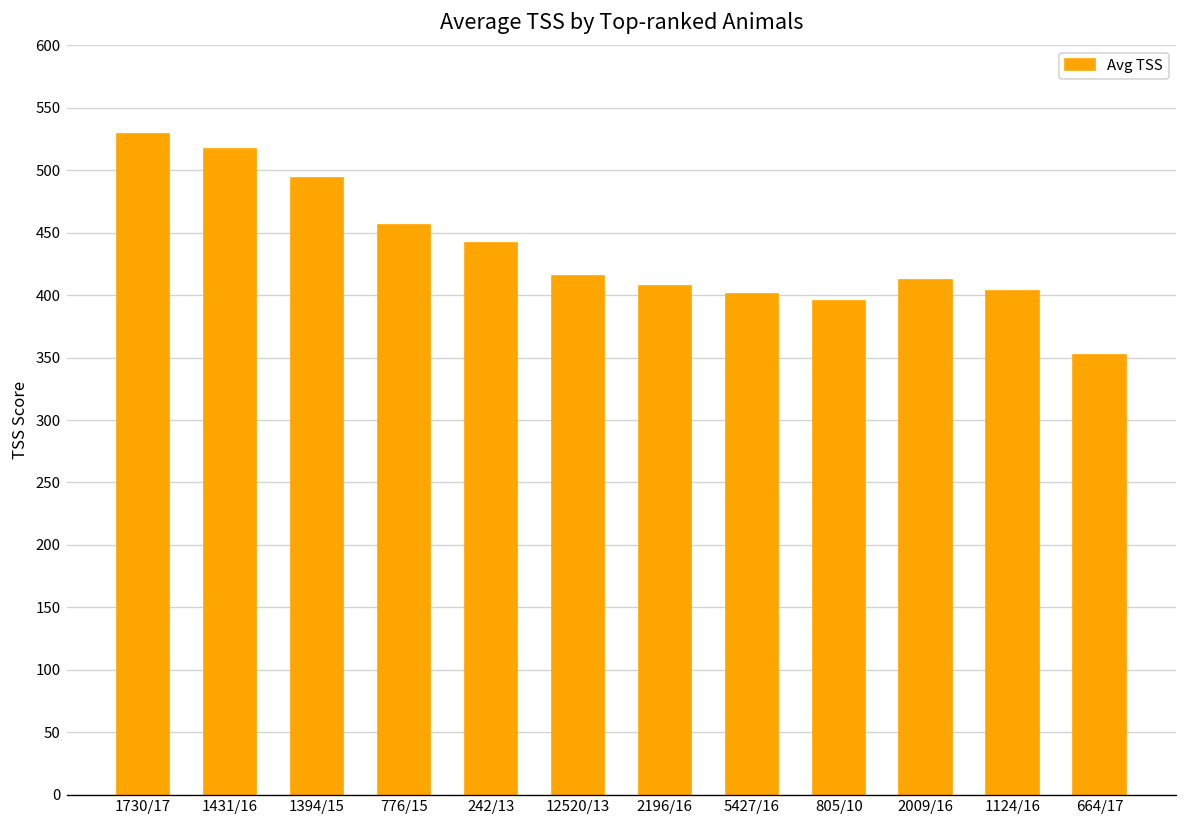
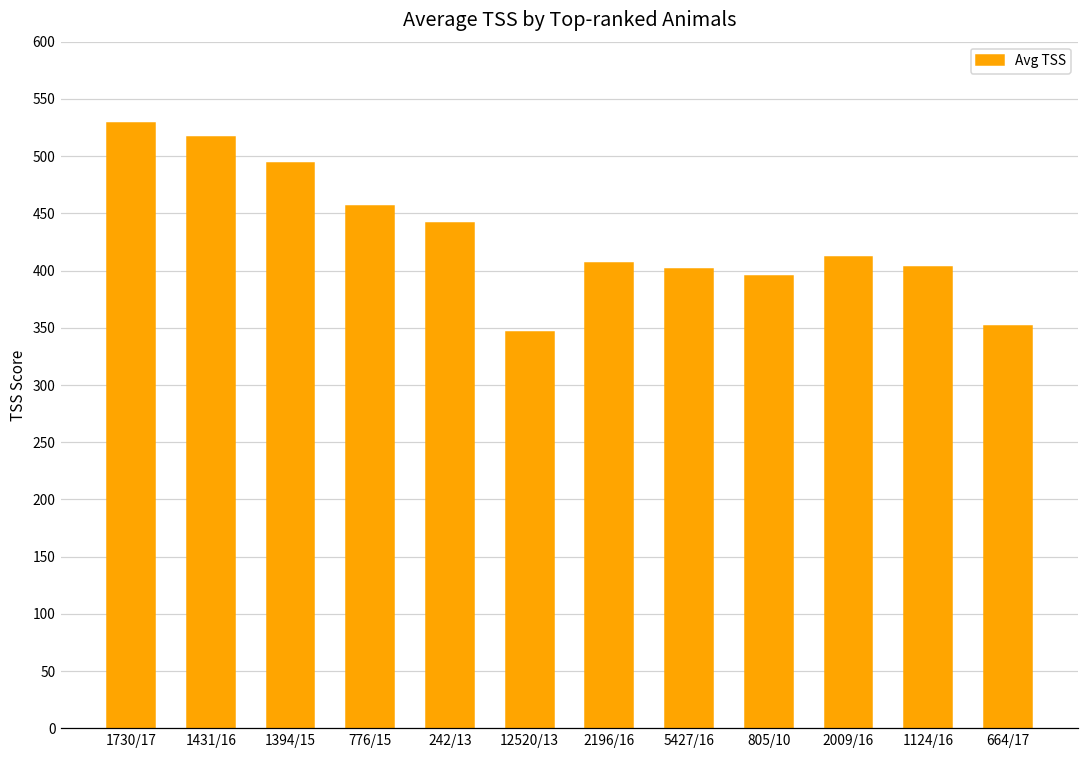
  {
    "1730/17": 529,
    "1431/16": 517,
    "1394/15": 494,
    "776/15": 456,
    "242/13": 442,
-   "12520/13": 415,
+   "12520/13": 346,
    "2196/16": 407,
    "5427/16": 401,
    "805/10": 395,
    "2009/16": 412,
    "1124/16": 403,
    "664/17": 352
  }
